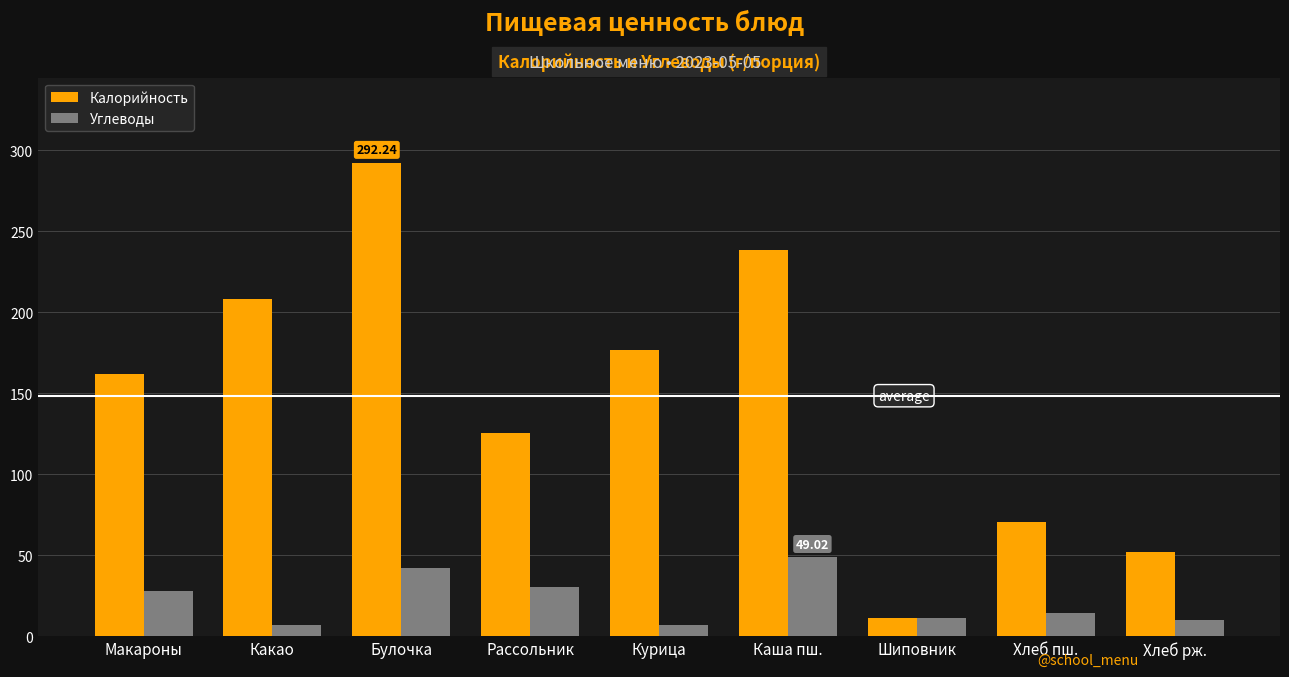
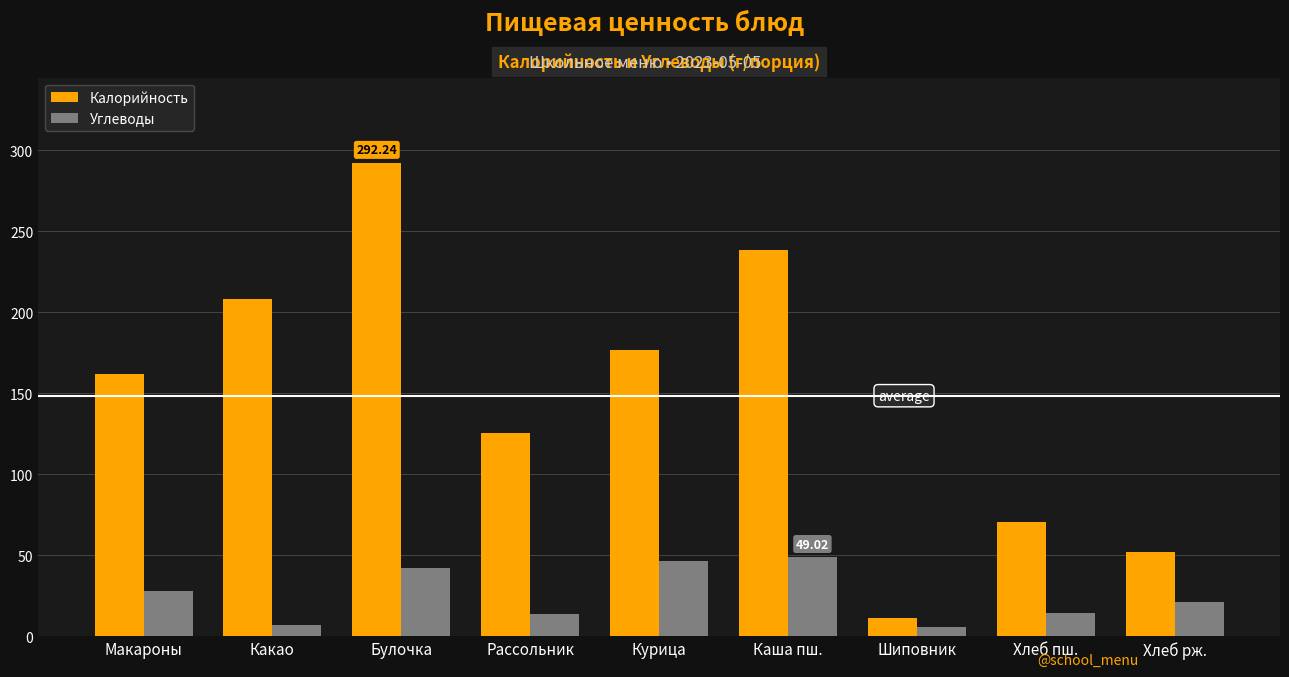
  {
    "Калорийность": {
      "Макароны": 162,
      "Какао": 208,
      "Рассольник": 125,
      "Курица": 177,
      "Каша пш.": 239,
      "Шиповник": 12,
      "Хлеб пш.": 71,
      "Хлеб рж.": 52
    },
    "Углеводы": {
      "Макароны": 28,
      "Какао": 7,
      "Булочка": 42,
-     "Рассольник": 31,
-     "Курица": 7,
-     "Шиповник": 11,
+     "Рассольник": 14,
+     "Курица": 46,
+     "Шиповник": 6,
      "Хлеб пш.": 15,
-     "Хлеб рж.": 10
+     "Хлеб рж.": 21
    }
  }
